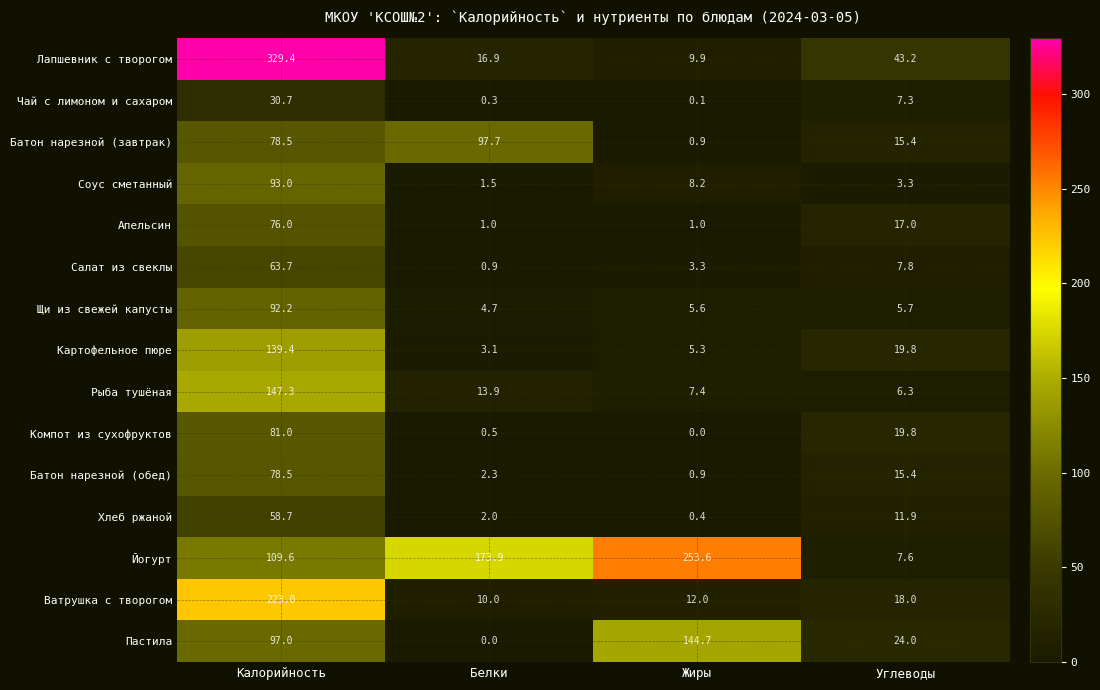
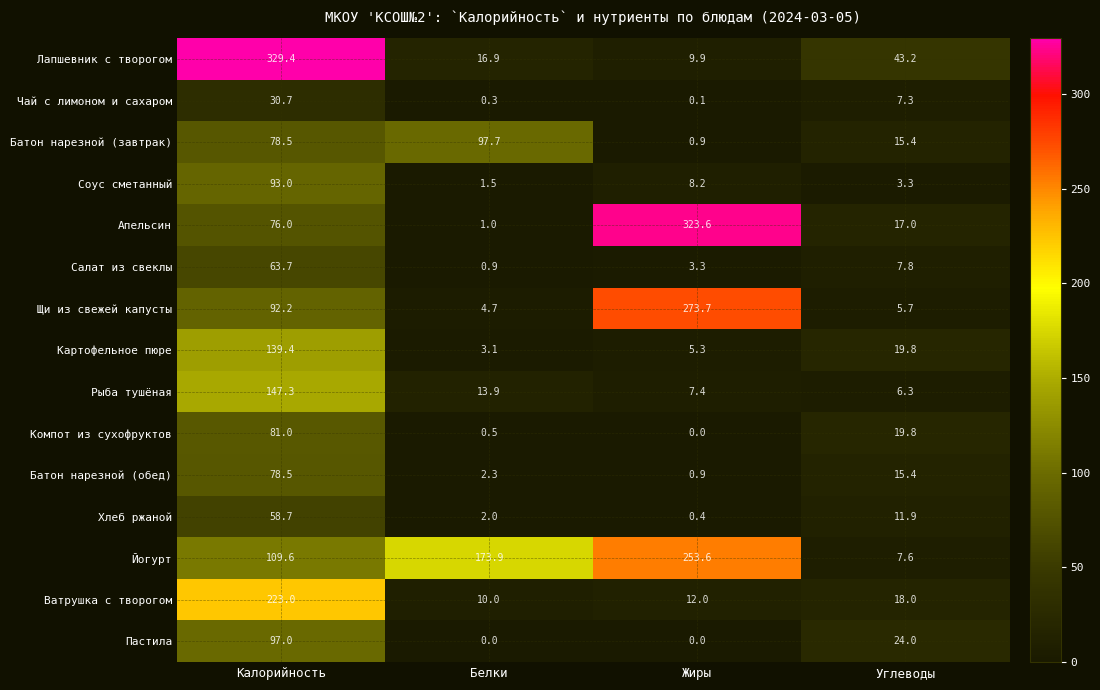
  {
    "Лапшевник с творогом": {
      "Калорийность": 329.4,
      "Белки": 16.9,
      "Жиры": 9.9,
      "Углеводы": 43.2
    },
    "Чай с лимоном и сахаром": {
      "Калорийность": 30.7,
      "Белки": 0.3,
      "Жиры": 0.1,
      "Углеводы": 7.3
    },
    "Батон нарезной (завтрак)": {
      "Калорийность": 78.5,
      "Белки": 97.7,
      "Жиры": 0.9,
      "Углеводы": 15.4
    },
    "Соус сметанный": {
      "Калорийность": 93.0,
      "Белки": 1.5,
      "Жиры": 8.2,
      "Углеводы": 3.3
    },
    "Апельсин": {
      "Калорийность": 76.0,
      "Белки": 1.0,
-     "Жиры": 1.0,
+     "Жиры": 323.6,
      "Углеводы": 17.0
    },
    "Салат из свеклы": {
      "Калорийность": 63.7,
      "Белки": 0.9,
      "Жиры": 3.3,
      "Углеводы": 7.8
    },
    "Щи из свежей капусты": {
      "Калорийность": 92.2,
      "Белки": 4.7,
-     "Жиры": 5.6,
+     "Жиры": 273.7,
      "Углеводы": 5.7
    },
    "Картофельное пюре": {
      "Калорийность": 139.4,
      "Белки": 3.1,
      "Жиры": 5.3,
      "Углеводы": 19.8
    },
    "Рыба тушёная": {
      "Калорийность": 147.3,
      "Белки": 13.9,
      "Жиры": 7.4,
      "Углеводы": 6.3
    },
    "Компот из сухофруктов": {
      "Калорийность": 81.0,
      "Белки": 0.5,
      "Жиры": 0.0,
      "Углеводы": 19.8
    },
    "Батон нарезной (обед)": {
      "Калорийность": 78.5,
      "Белки": 2.3,
      "Жиры": 0.9,
      "Углеводы": 15.4
    },
    "Хлеб ржаной": {
      "Калорийность": 58.7,
      "Белки": 2.0,
      "Жиры": 0.4,
      "Углеводы": 11.9
    },
    "Йогурт": {
      "Калорийность": 109.6,
      "Белки": 173.9,
      "Жиры": 253.6,
      "Углеводы": 7.6
    },
    "Ватрушка с творогом": {
      "Калорийность": 223.0,
      "Белки": 10.0,
      "Жиры": 12.0,
      "Углеводы": 18.0
    },
    "Пастила": {
      "Калорийность": 97.0,
      "Белки": 0.0,
-     "Жиры": 144.7,
+     "Жиры": 0.0,
      "Углеводы": 24.0
    }
  }
